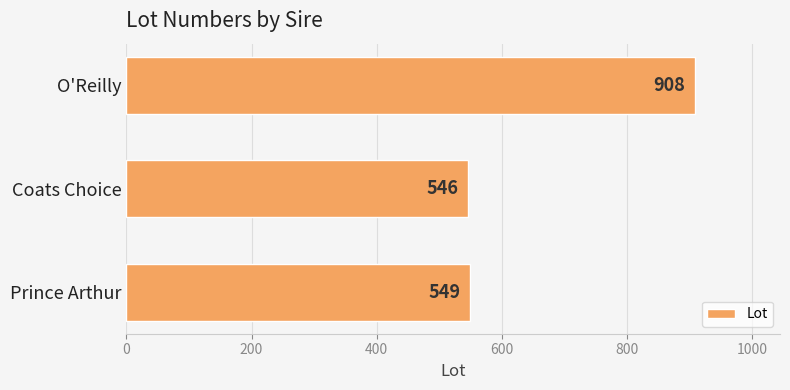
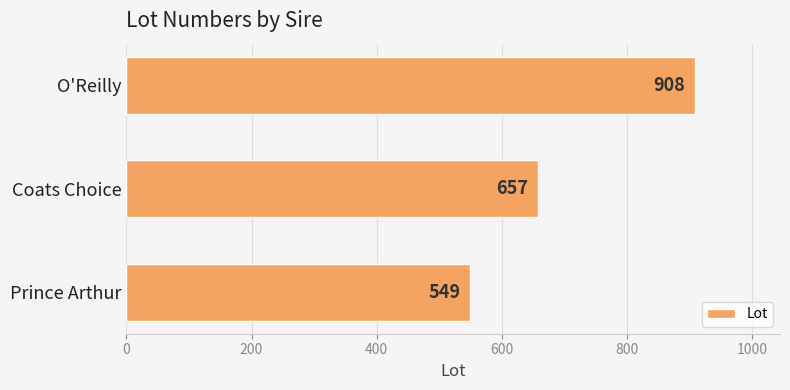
  {
    "O'Reilly": 908,
-   "Coats Choice": 546,
+   "Coats Choice": 657,
    "Prince Arthur": 549
  }
